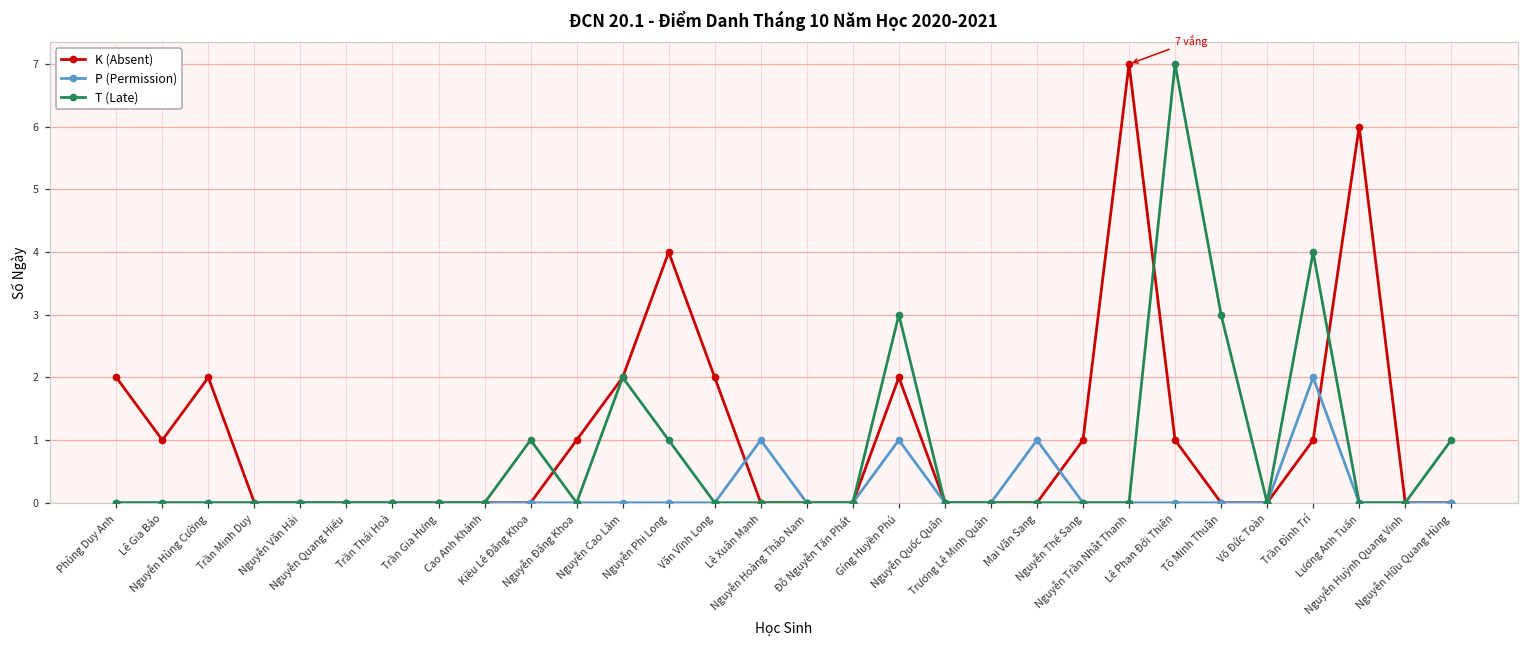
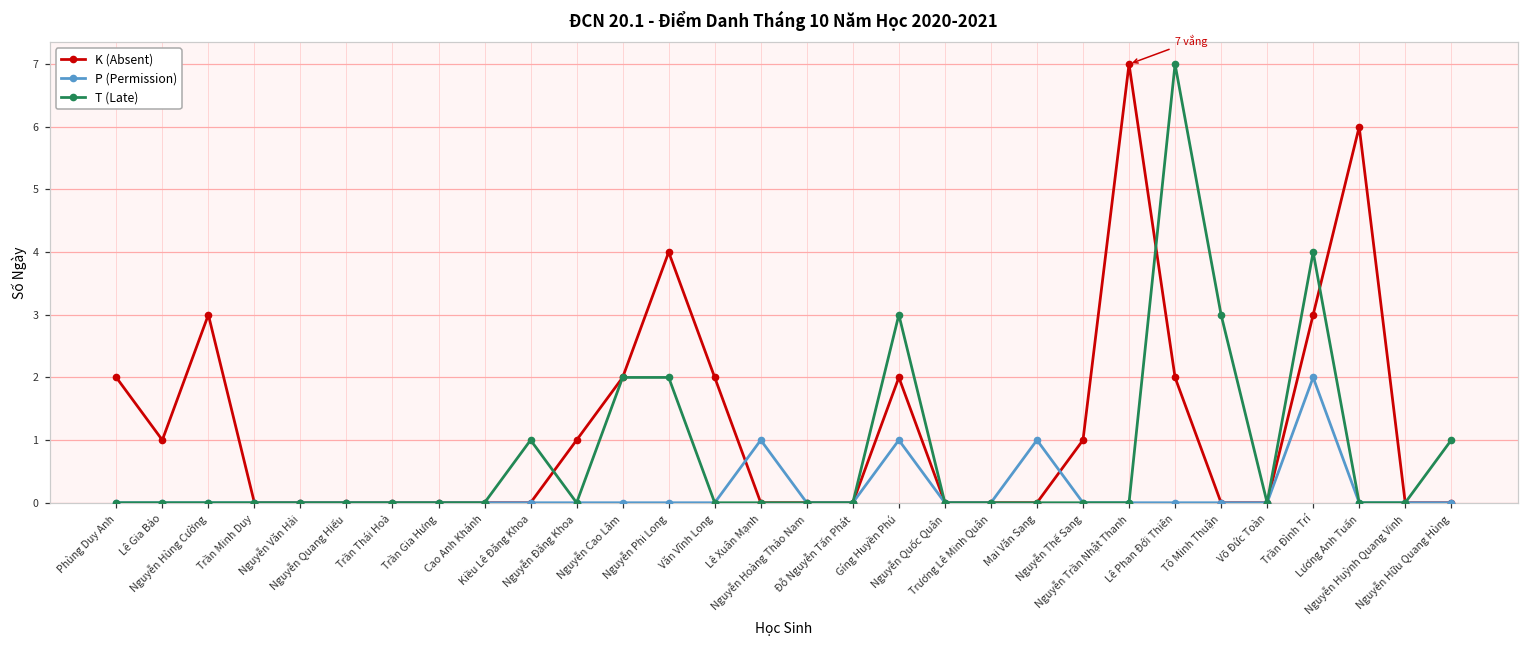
  {
    "K (Absent)": {
      "Phùng Duy Anh": 2,
      "Lê Gia Bảo": 1,
-     "Nguyễn Hùng Cường": 2,
+     "Nguyễn Hùng Cường": 3,
      "Nguyễn Đăng Khoa": 1,
      "Nguyễn Phi Long": 4,
      "Văn Vĩnh Long": 2,
      "Gíng Huyền Phú": 2,
      "Nguyễn Thế Sang": 1,
      "Nguyễn Trần Nhật Thanh": 7,
-     "Lê Phan Đới Thiên": 1,
-     "Trần Đình Trí": 1,
+     "Lê Phan Đới Thiên": 2,
+     "Trần Đình Trí": 3,
      "Lương Anh Tuấn": 6
    },
    "P (Permission)": {
      "Nguyễn Cao Lâm": 0,
      "Nguyễn Phi Long": 0,
      "Lê Xuân Mạnh": 1,
      "Gíng Huyền Phú": 1,
      "Mai Văn Sang": 1,
      "Lê Phan Đới Thiên": 0,
      "Trần Đình Trí": 2
    },
    "T (Late)": {
      "Kiều Lê Đăng Khoa": 1,
-     "Nguyễn Phi Long": 1,
+     "Nguyễn Phi Long": 2,
      "Gíng Huyền Phú": 3,
      "Tô Minh Thuận": 3,
      "Trần Đình Trí": 4,
      "Nguyễn Hữu Quang Hùng": 1
    }
  }
